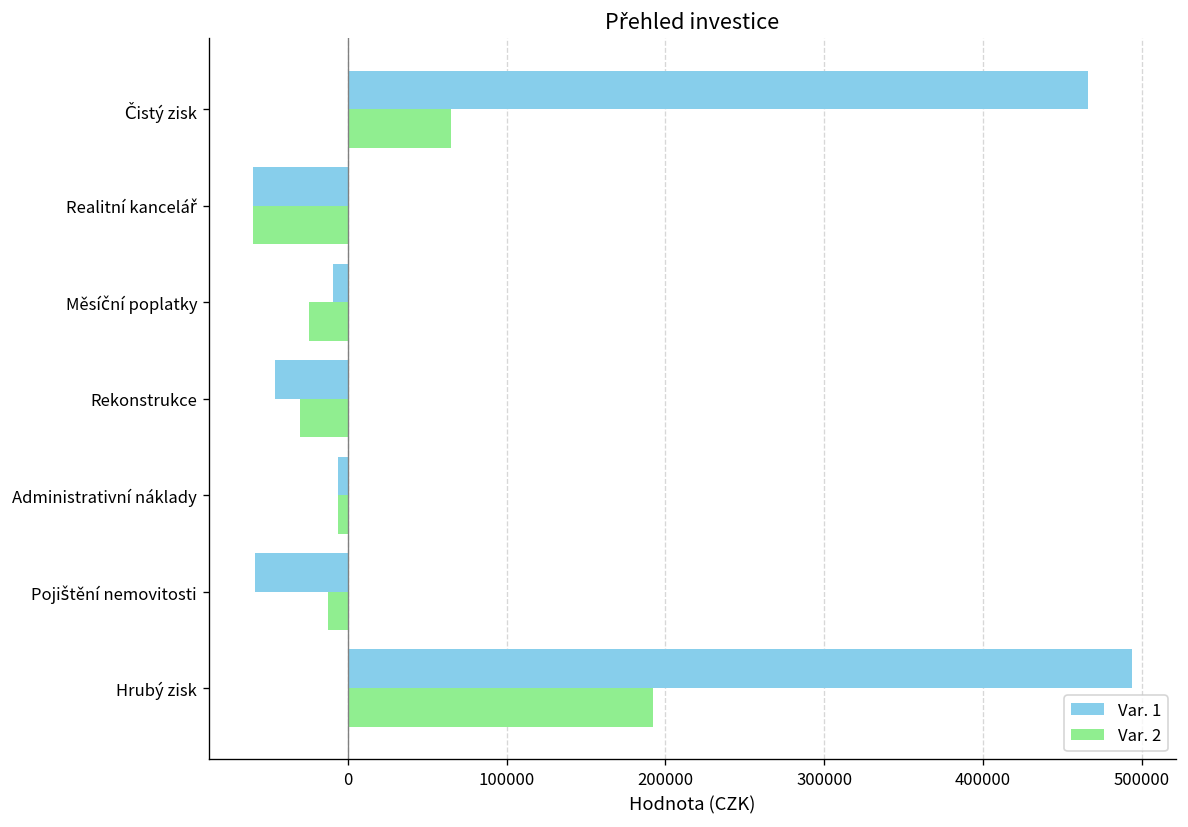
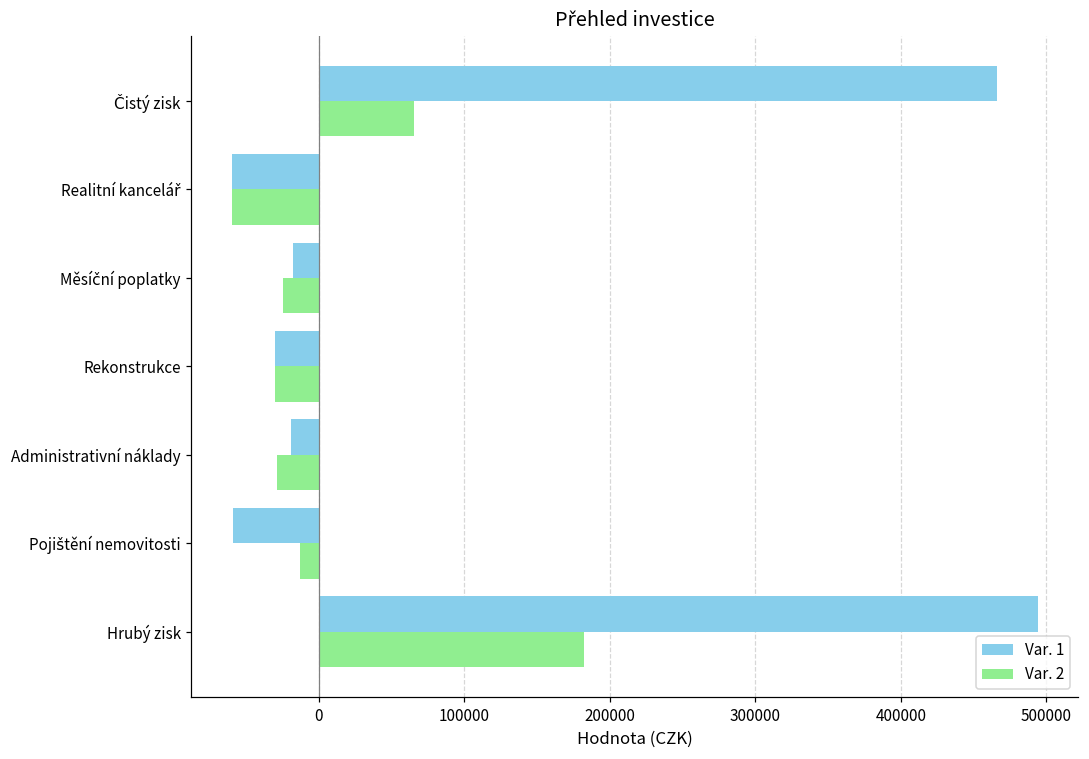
  {
    "Var. 1": {
      "Čistý zisk": 466000,
      "Realitní kancelář": -60000,
-     "Měsíční poplatky": -9000,
-     "Rekonstrukce": -46000,
-     "Administrativní náklady": -6000,
+     "Měsíční poplatky": -18000,
+     "Rekonstrukce": -30000,
+     "Administrativní náklady": -19000,
      "Pojištění nemovitosti": -59000,
      "Hrubý zisk": 494000
    },
    "Var. 2": {
      "Čistý zisk": 65000,
      "Realitní kancelář": -60000,
      "Měsíční poplatky": -25000,
      "Rekonstrukce": -30000,
-     "Administrativní náklady": -6000,
+     "Administrativní náklady": -29000,
      "Pojištění nemovitosti": -13000,
-     "Hrubý zisk": 192000
+     "Hrubý zisk": 182000
    }
  }
